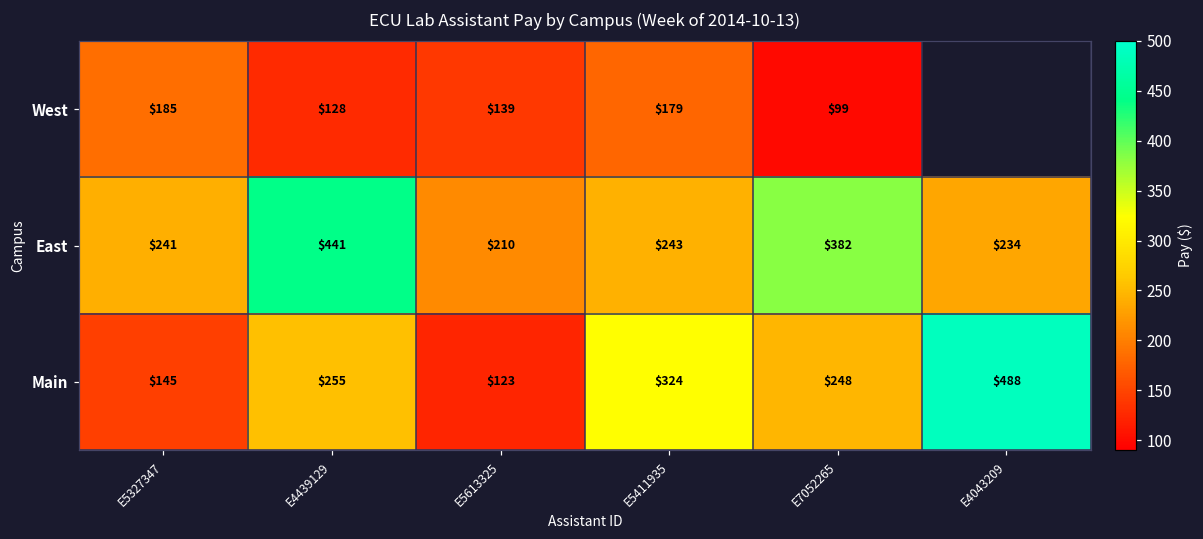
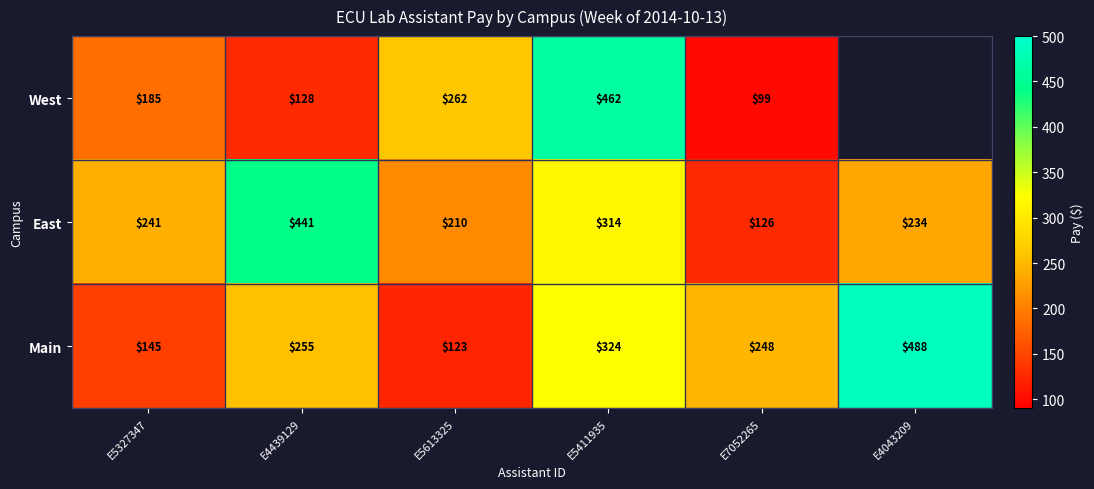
  {
    "West": {
      "E5327347": "$185",
      "E4439129": "$128",
-     "E5613325": "$139",
-     "E5411935": "$179",
+     "E5613325": "$262",
+     "E5411935": "$462",
      "E7052265": "$99"
    },
    "East": {
      "E5327347": "$241",
      "E4439129": "$441",
      "E5613325": "$210",
-     "E5411935": "$243",
-     "E7052265": "$382",
+     "E5411935": "$314",
+     "E7052265": "$126",
      "E4043209": "$234"
    },
    "Main": {
      "E5327347": "$145",
      "E4439129": "$255",
      "E5613325": "$123",
      "E5411935": "$324",
      "E7052265": "$248",
      "E4043209": "$488"
    }
  }
